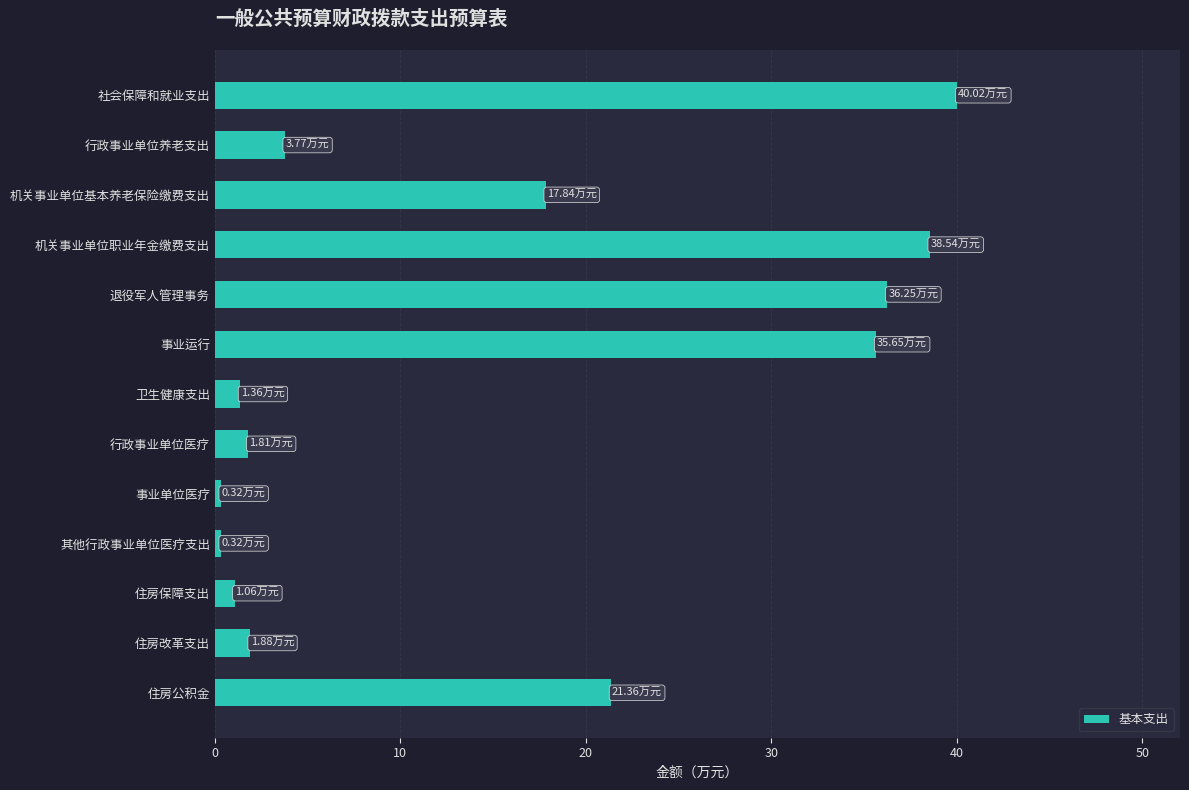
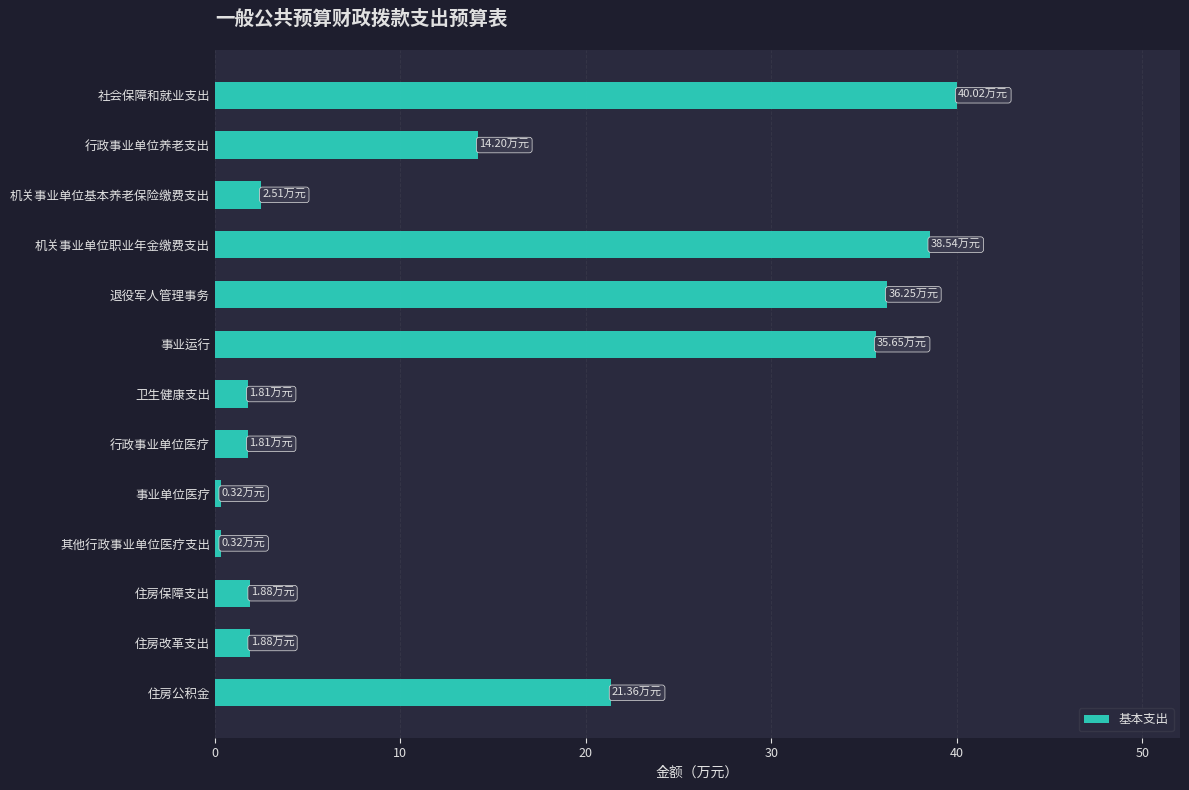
  {
-   "行政事业单位养老支出": 3.77,
-   "机关事业单位基本养老保险缴费支出": 17.84,
-   "卫生健康支出": 1.36,
-   "住房保障支出": 1.06
+   "行政事业单位养老支出": 14.20,
+   "机关事业单位基本养老保险缴费支出": 2.51,
+   "卫生健康支出": 1.81,
+   "住房保障支出": 1.88
  }
